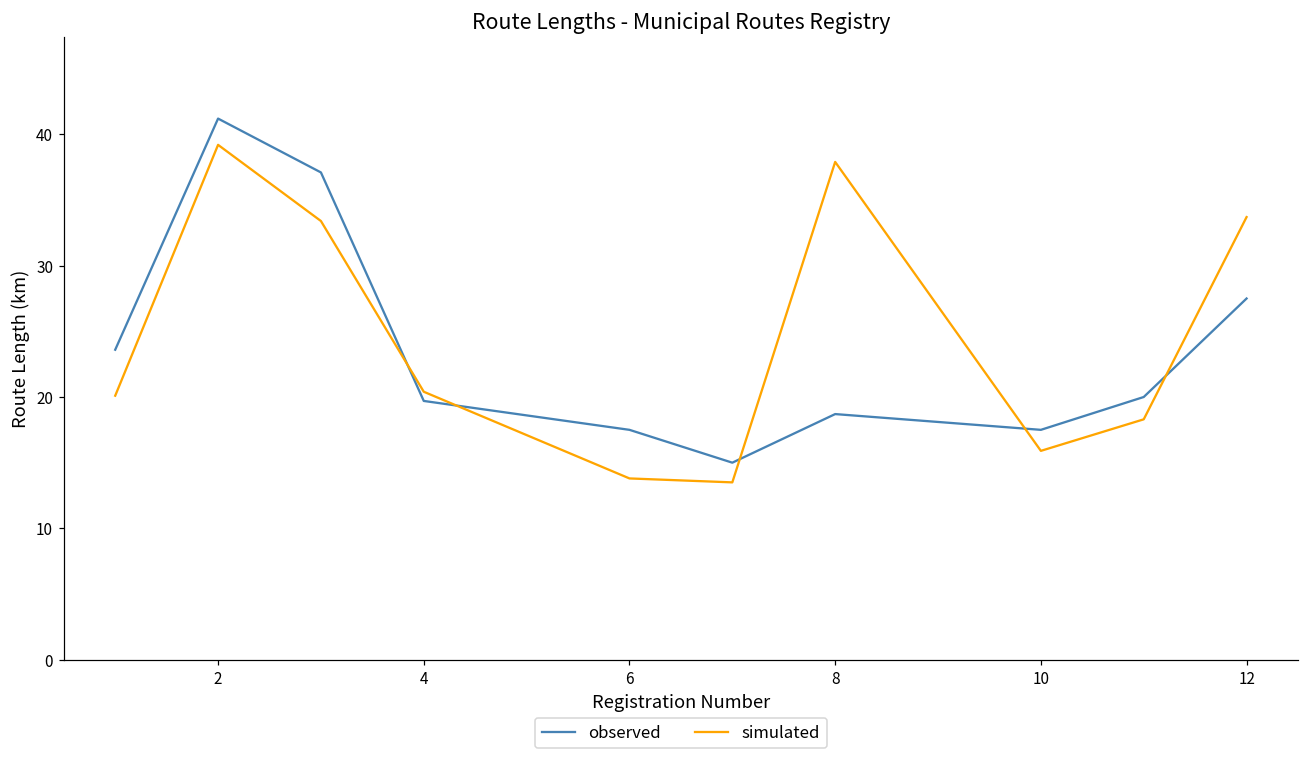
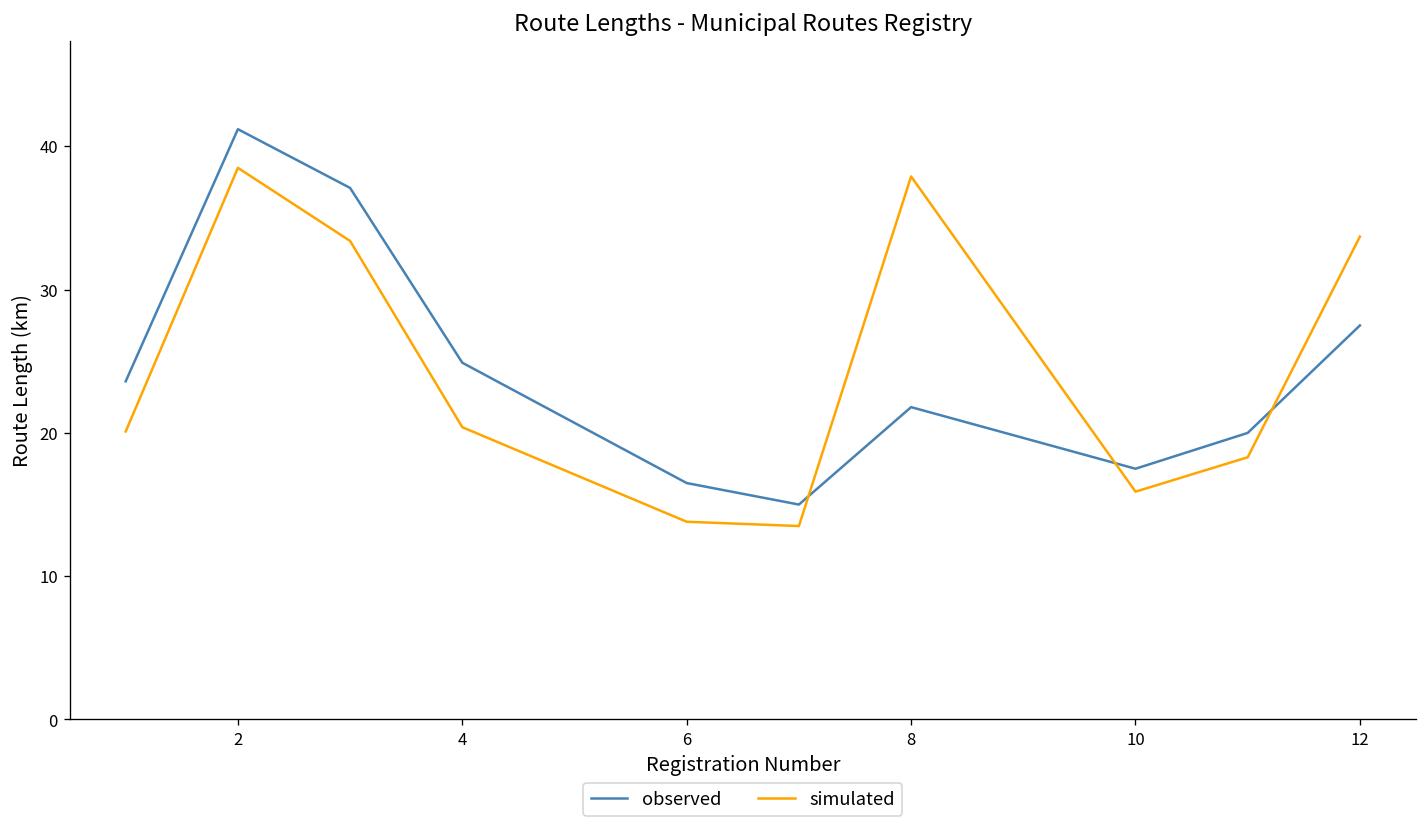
  {
    "observed": {
      "2": 41.2,
-     "4": 19.7,
-     "6": 17.5,
-     "8": 18.7,
+     "4": 24.9,
+     "6": 16.5,
+     "8": 21.8,
      "10": 17.5,
      "12": 27.5
    },
    "simulated": {
-     "2": 39.2,
+     "2": 38.5,
      "4": 20.4,
      "6": 13.8,
      "8": 37.9,
      "10": 15.9,
      "12": 33.7
    }
  }
